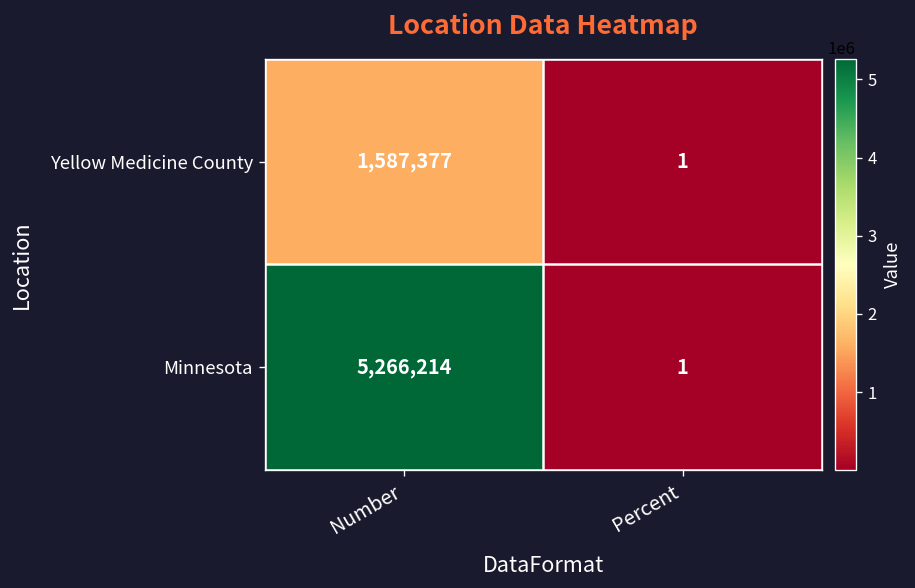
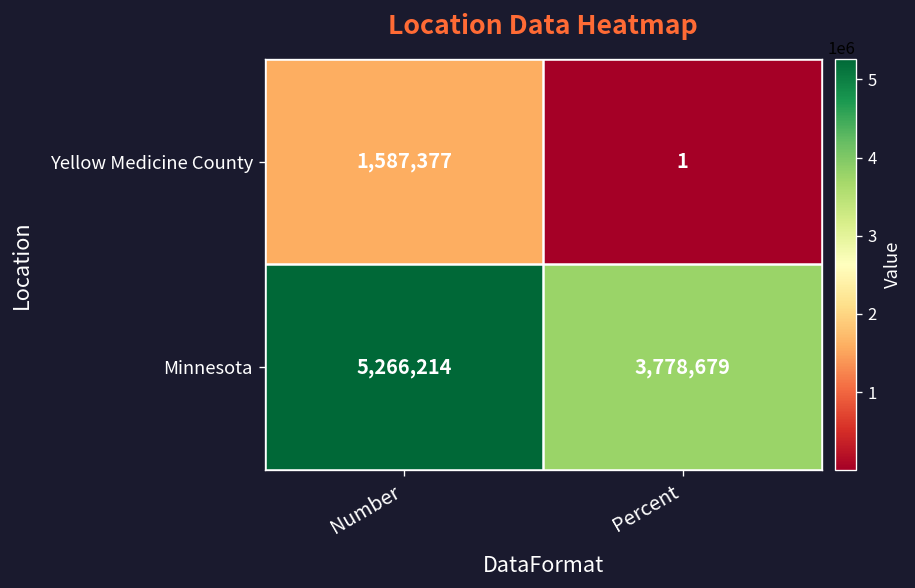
  {
    "Yellow Medicine County": {
      "Number": "1,587,377",
      "Percent": "1"
    },
    "Minnesota": {
      "Number": "5,266,214",
-     "Percent": "1"
+     "Percent": "3,778,679"
    }
  }
